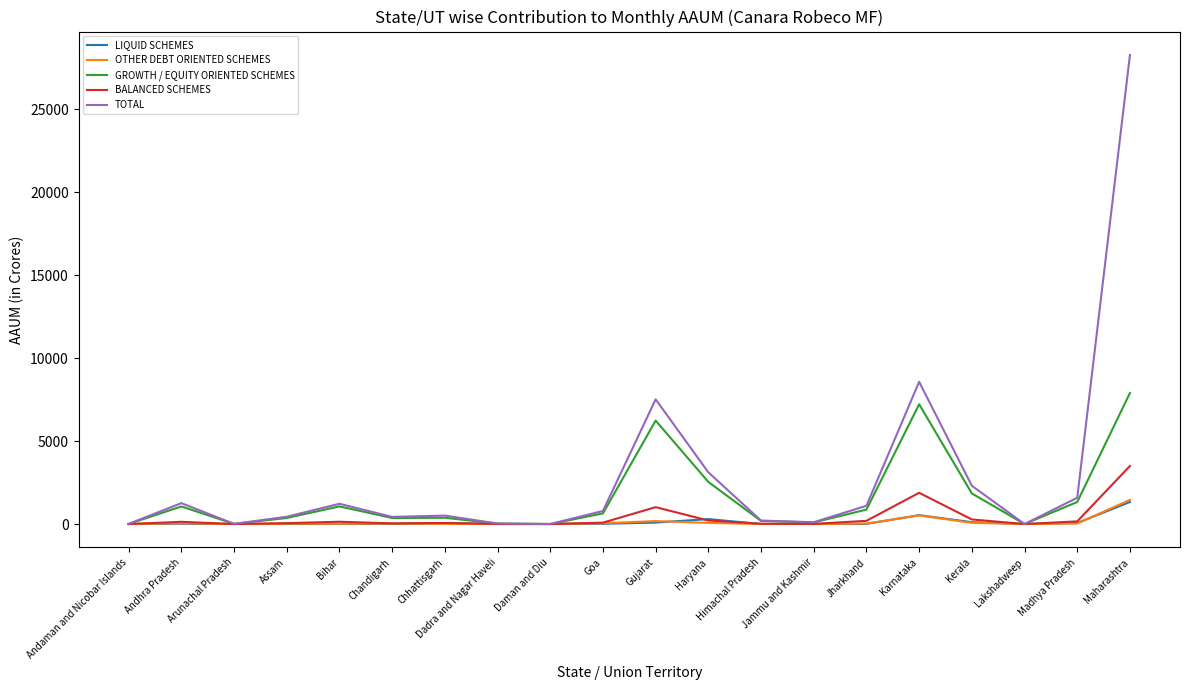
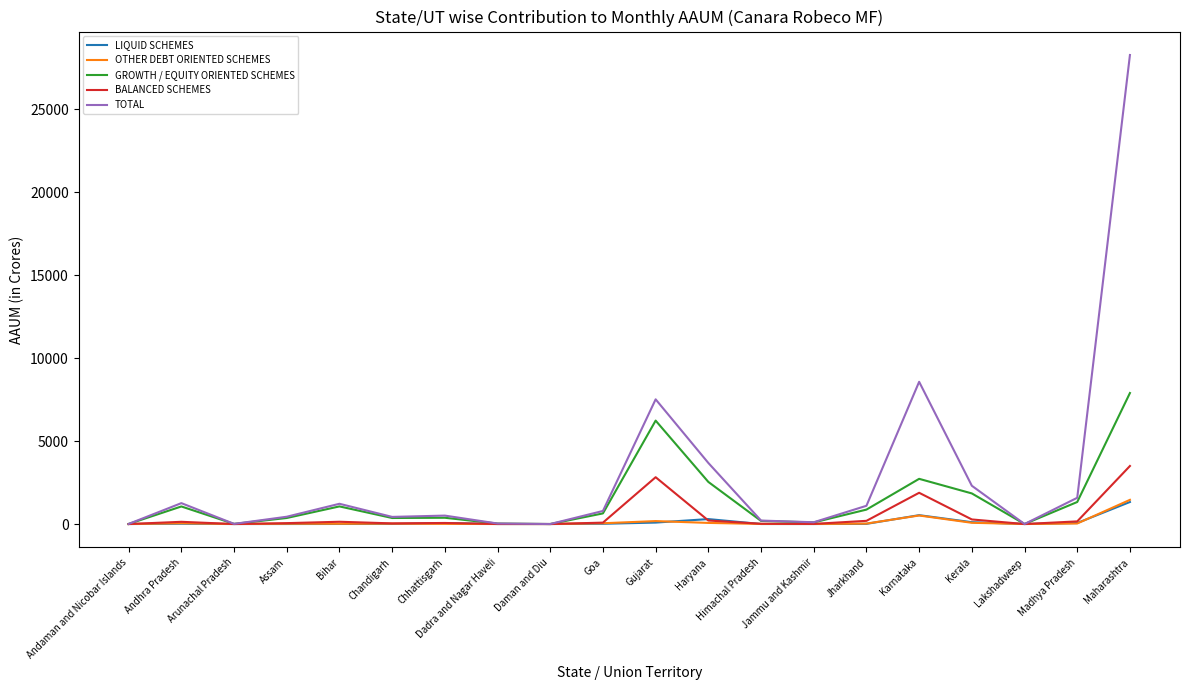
  {
    "GROWTH / EQUITY ORIENTED SCHEMES": {
      "Andhra Pradesh": 1100,
      "Bihar": 1100,
      "Gujarat": 6200,
      "Haryana": 2500,
      "Jharkhand": 900,
-     "Karnataka": 7200,
+     "Karnataka": 2700,
      "Kerala": 1800,
      "Madhya Pradesh": 1300,
      "Maharashtra": 7900
    },
    "BALANCED SCHEMES": {
-     "Gujarat": 1000,
+     "Gujarat": 2800,
      "Jharkhand": 200,
      "Karnataka": 1900,
      "Kerala": 300,
      "Maharashtra": 3500
    },
    "TOTAL": {
      "Andhra Pradesh": 1300,
      "Bihar": 1200,
      "Gujarat": 7500,
-     "Haryana": 3100,
+     "Haryana": 3700,
      "Jharkhand": 1100,
      "Karnataka": 8600,
      "Kerala": 2300,
      "Madhya Pradesh": 1600,
      "Maharashtra": 28300
    }
  }
